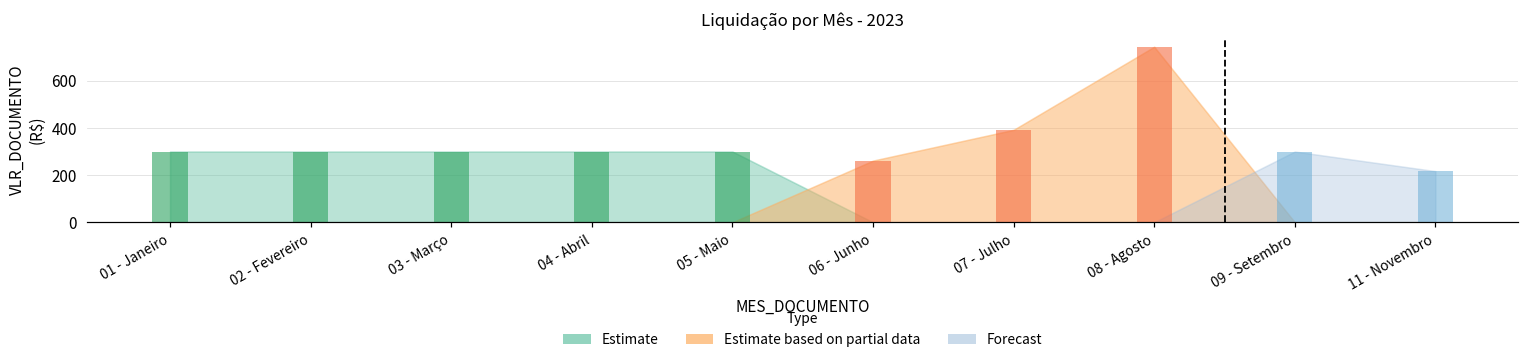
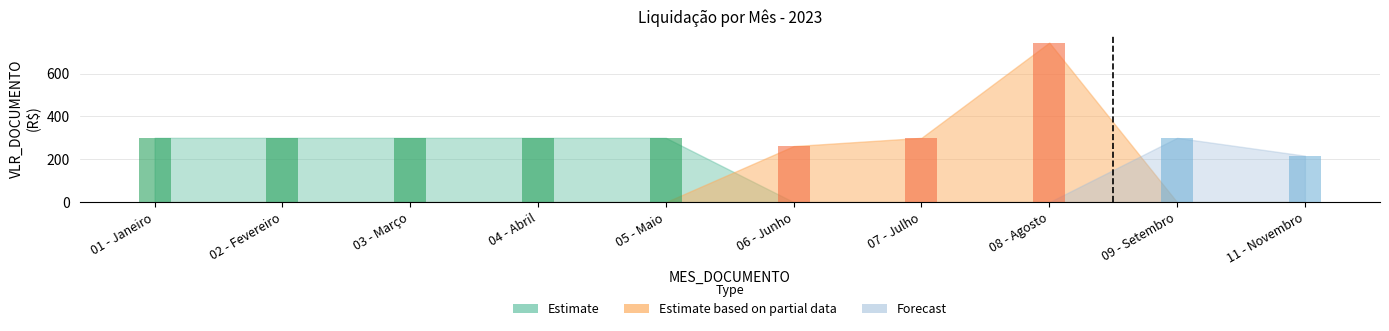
  {
    "Estimate": {
      "01 - Janeiro": 300,
      "02 - Fevereiro": 300,
      "03 - Março": 300,
      "04 - Abril": 300,
      "05 - Maio": 300,
      "06 - Junho": 0,
      "07 - Julho": 0,
      "08 - Agosto": 0,
      "09 - Setembro": 0,
      "11 - Novembro": 0
    },
    "Estimate based on partial data": {
      "01 - Janeiro": 0,
      "02 - Fevereiro": 0,
      "03 - Março": 0,
      "04 - Abril": 0,
      "05 - Maio": 0,
      "06 - Junho": 260,
-     "07 - Julho": 390,
+     "07 - Julho": 300,
      "08 - Agosto": 740,
      "09 - Setembro": 0,
      "11 - Novembro": 0
    },
    "Forecast": {
      "01 - Janeiro": 0,
      "02 - Fevereiro": 0,
      "03 - Março": 0,
      "04 - Abril": 0,
      "05 - Maio": 0,
      "06 - Junho": 0,
      "07 - Julho": 0,
      "08 - Agosto": 0,
      "09 - Setembro": 300,
      "11 - Novembro": 220
    }
  }
